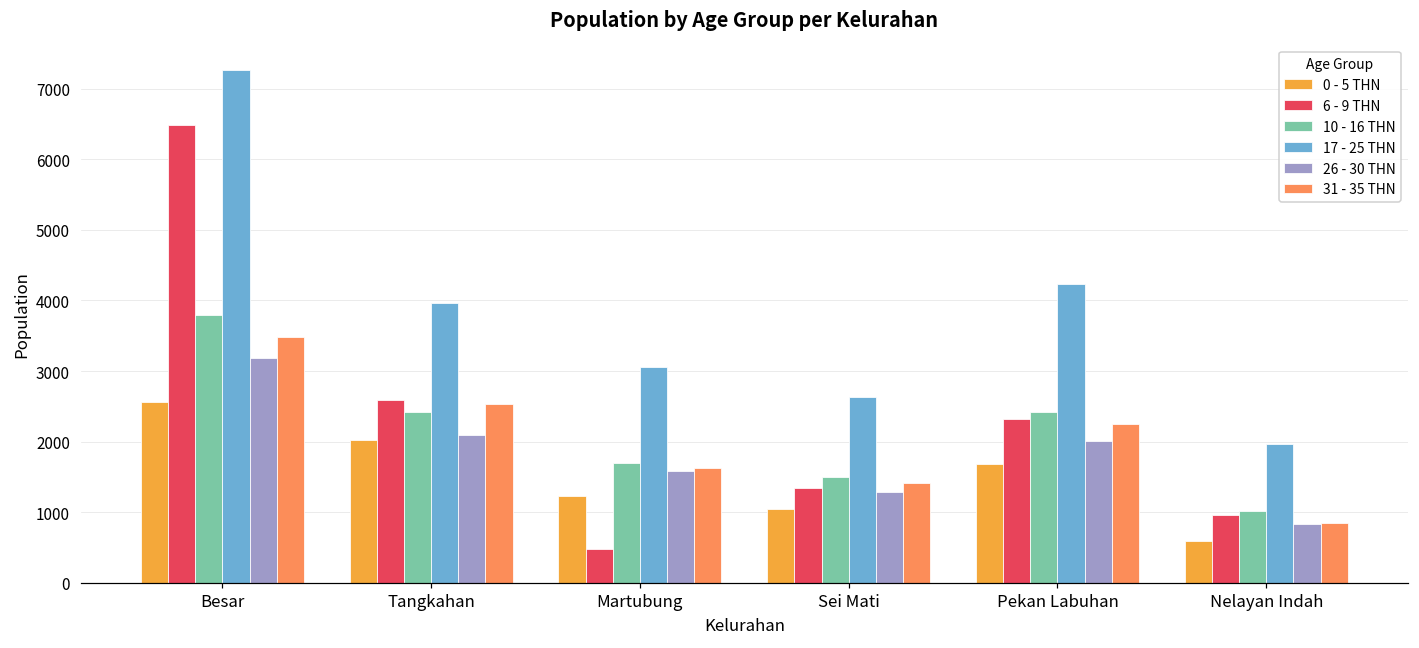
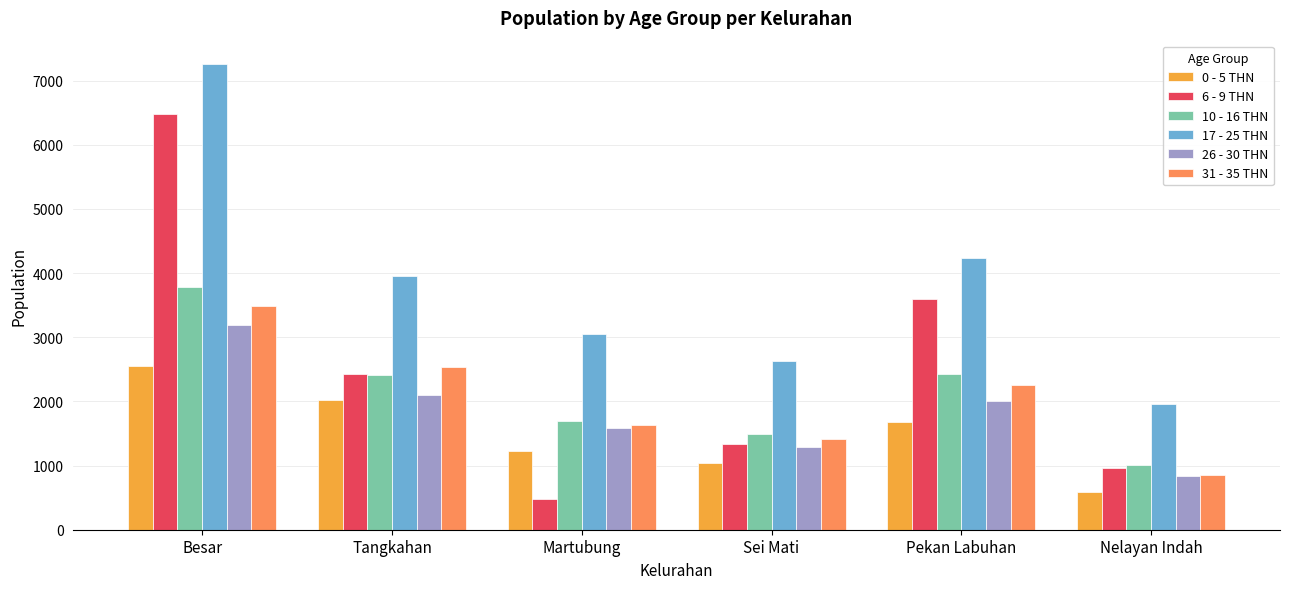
  {
    "6 - 9 THN": {
      "Besar": 6500,
-     "Tangkahan": 2600,
+     "Tangkahan": 2400,
      "Martubung": 500,
      "Sei Mati": 1300,
-     "Pekan Labuhan": 2300,
+     "Pekan Labuhan": 3600,
      "Nelayan Indah": 1000
    }
  }
